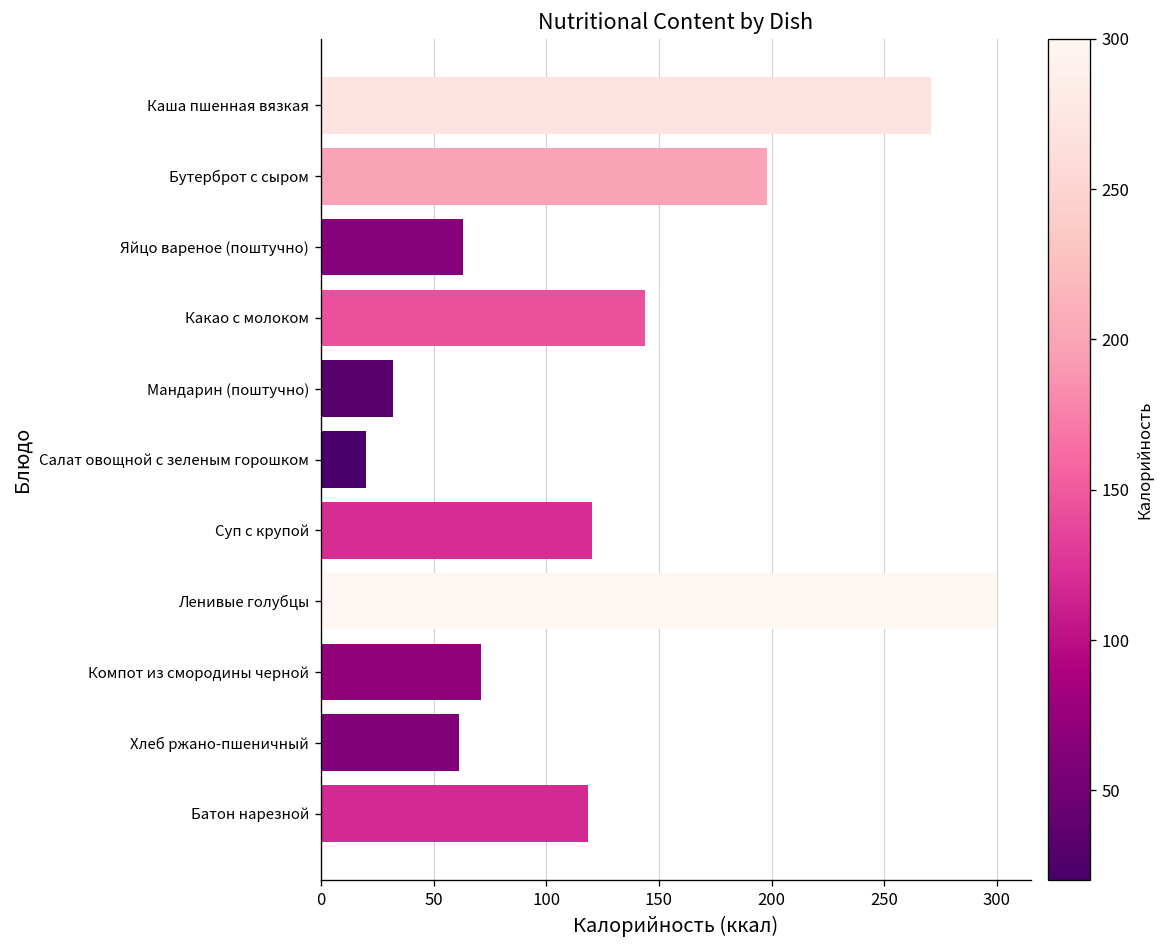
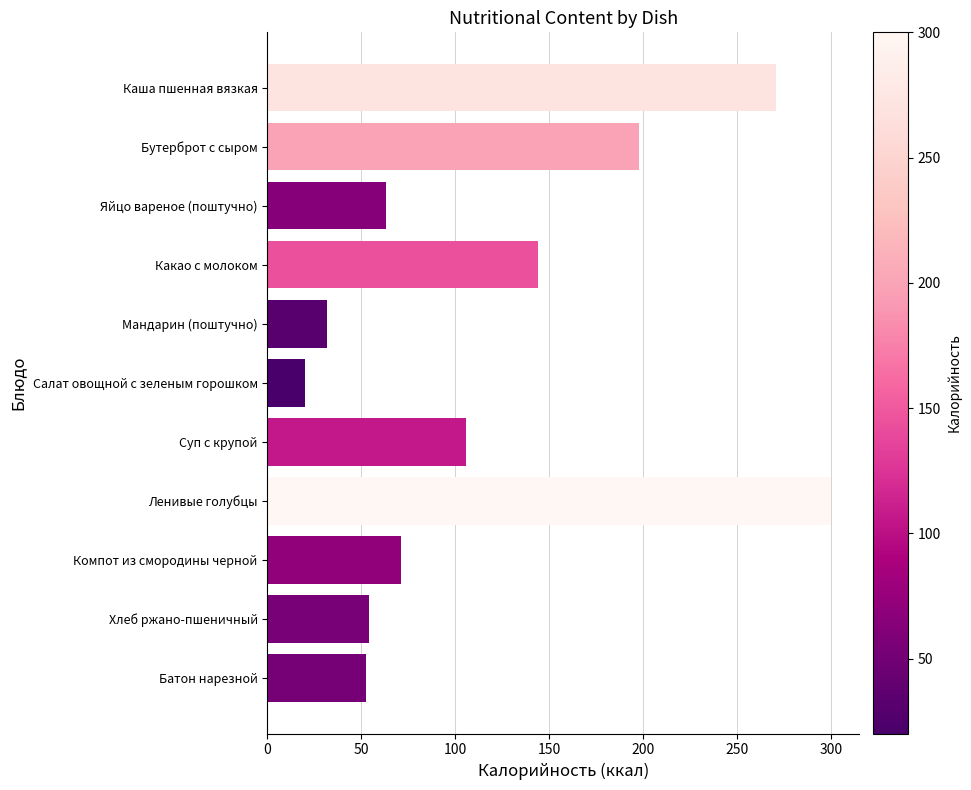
  {
    "Каша пшенная вязкая": 271,
    "Бутерброт с сыром": 198,
    "Яйцо вареное (поштучно)": 63,
    "Какао с молоком": 144,
    "Мандарин (поштучно)": 32,
    "Салат овощной с зеленым горошком": 20,
-   "Суп с крупой": 120,
+   "Суп с крупой": 106,
    "Ленивые голубцы": 300,
    "Компот из смородины черной": 71,
-   "Хлеб ржано-пшеничный": 62,
-   "Батон нарезной": 119
+   "Хлеб ржано-пшеничный": 54,
+   "Батон нарезной": 52
  }
